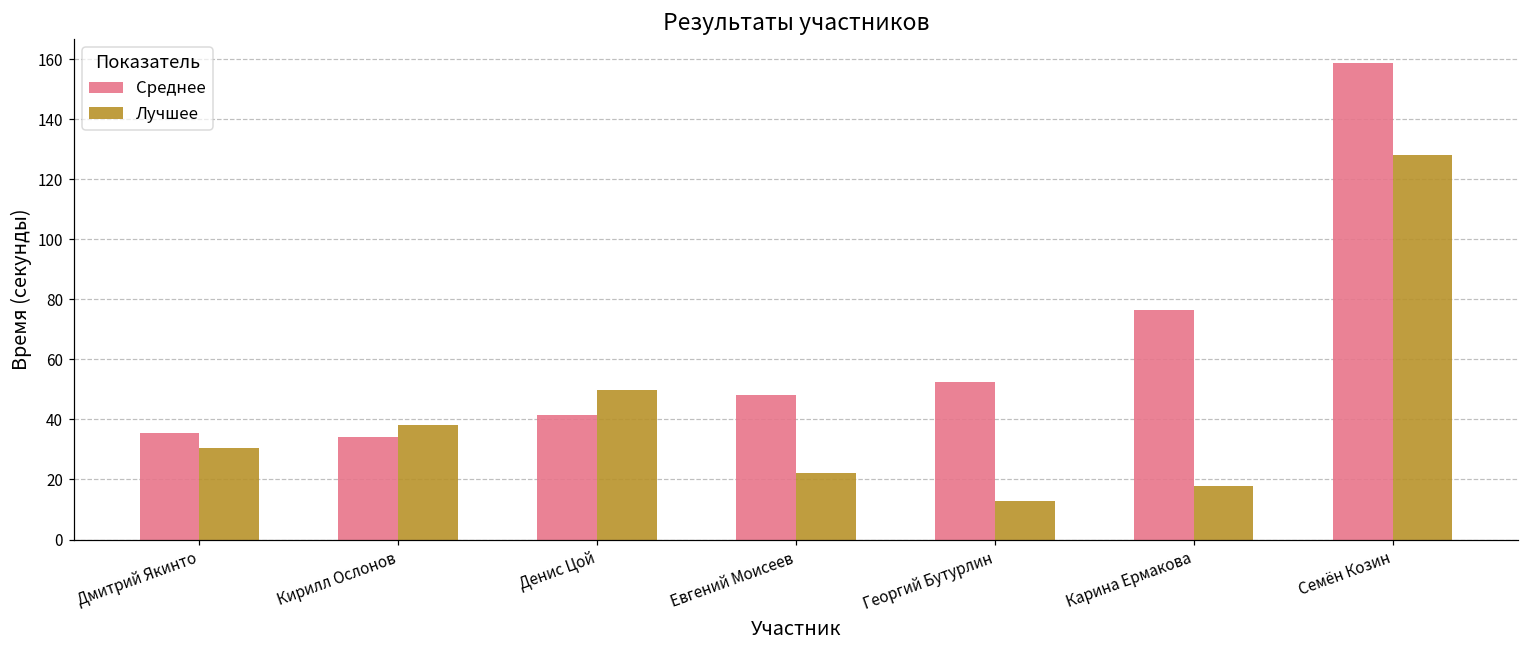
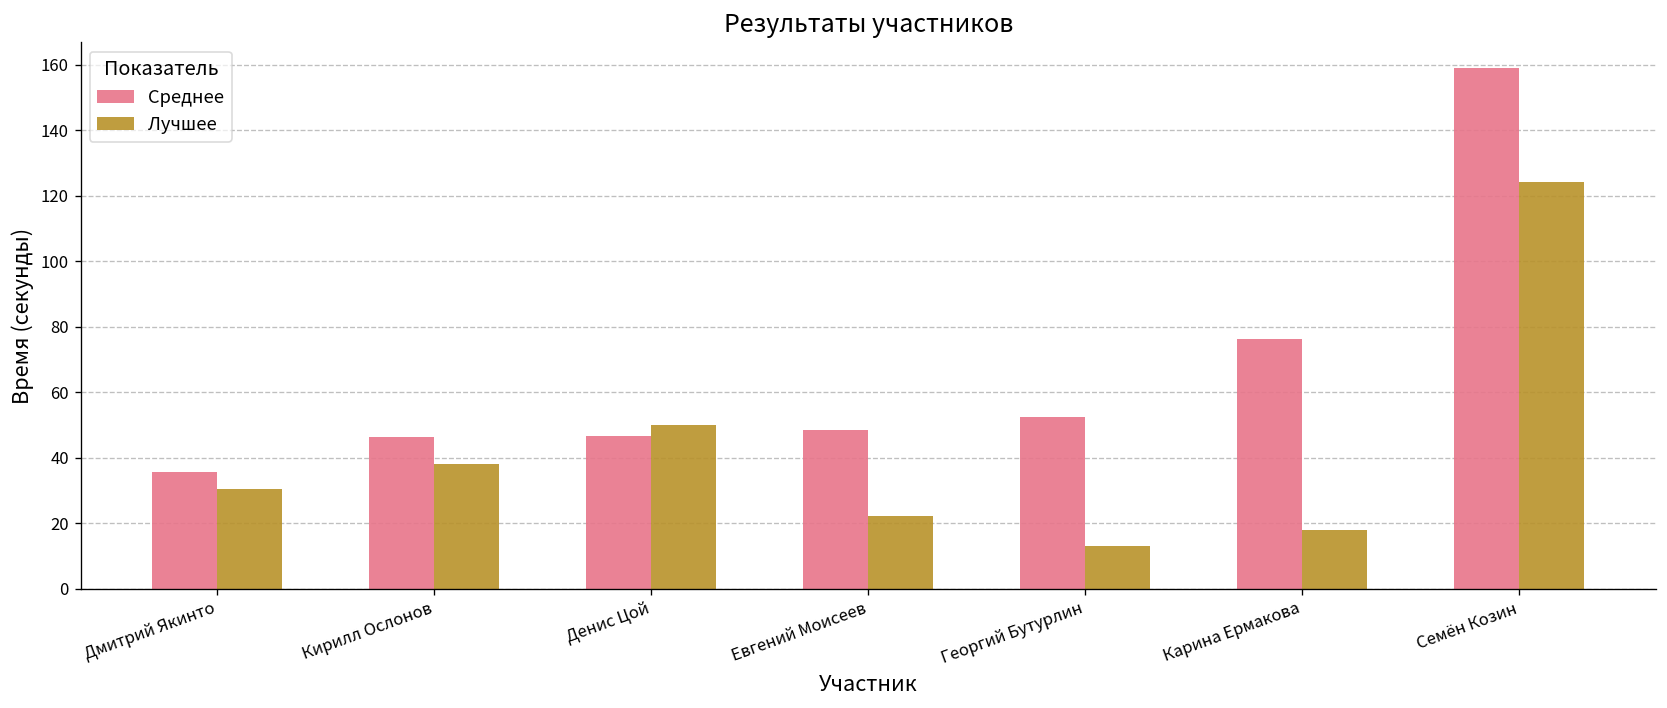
  {
    "Среднее": {
      "Дмитрий Якинто": 36,
-     "Кирилл Ослонов": 34,
-     "Денис Цой": 42,
+     "Кирилл Ослонов": 46,
+     "Денис Цой": 47,
      "Евгений Моисеев": 48,
      "Георгий Бутурлин": 52,
      "Карина Ермакова": 76,
      "Семён Козин": 159
    },
    "Лучшее": {
      "Дмитрий Якинто": 30,
      "Кирилл Ослонов": 38,
      "Денис Цой": 50,
      "Евгений Моисеев": 22,
      "Георгий Бутурлин": 13,
      "Карина Ермакова": 18,
-     "Семён Козин": 128
+     "Семён Козин": 124
    }
  }
